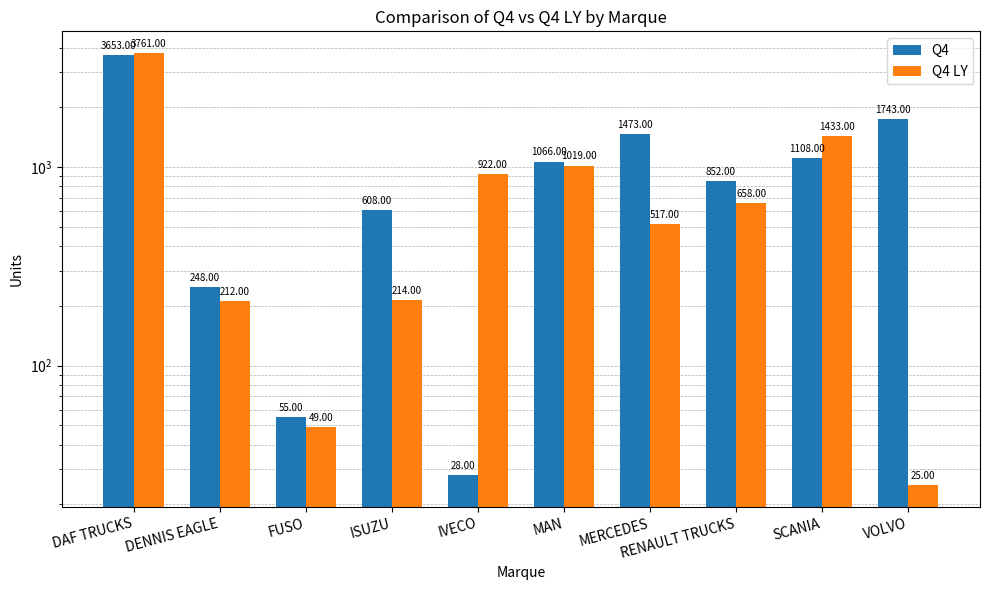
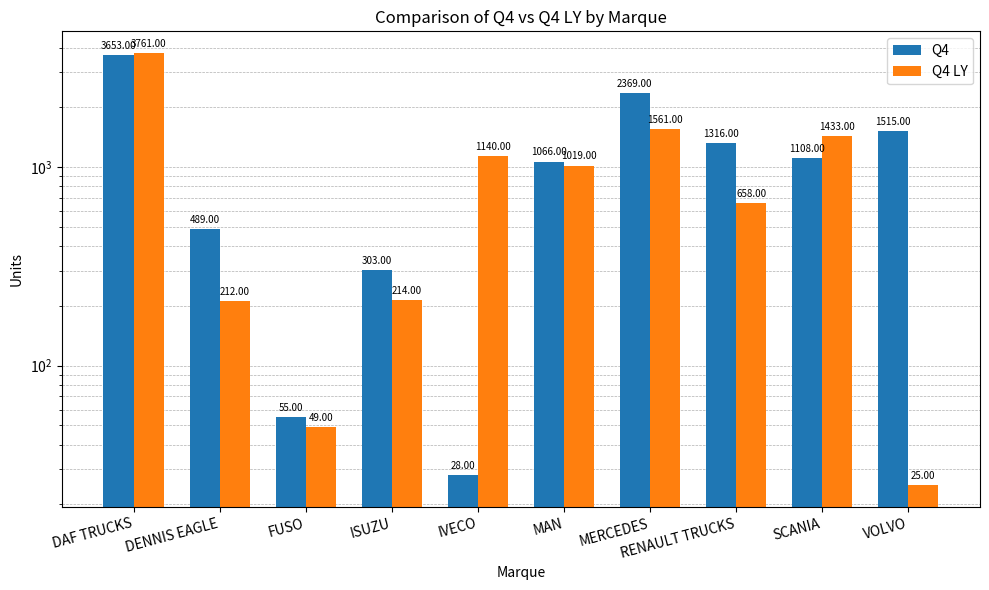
  {
    "Q4": {
      "DAF TRUCKS": 3653.00,
-     "DENNIS EAGLE": 248.00,
+     "DENNIS EAGLE": 489.00,
      "FUSO": 55.00,
-     "ISUZU": 608.00,
+     "ISUZU": 303.00,
      "IVECO": 28.00,
      "MAN": 1066.00,
-     "MERCEDES": 1473.00,
-     "RENAULT TRUCKS": 852.00,
+     "MERCEDES": 2369.00,
+     "RENAULT TRUCKS": 1316.00,
      "SCANIA": 1108.00,
-     "VOLVO": 1743.00
+     "VOLVO": 1515.00
    },
    "Q4 LY": {
      "DAF TRUCKS": 3761.00,
      "DENNIS EAGLE": 212.00,
      "FUSO": 49.00,
      "ISUZU": 214.00,
-     "IVECO": 922.00,
+     "IVECO": 1140.00,
      "MAN": 1019.00,
-     "MERCEDES": 517.00,
+     "MERCEDES": 1561.00,
      "RENAULT TRUCKS": 658.00,
      "SCANIA": 1433.00,
      "VOLVO": 25.00
    }
  }
